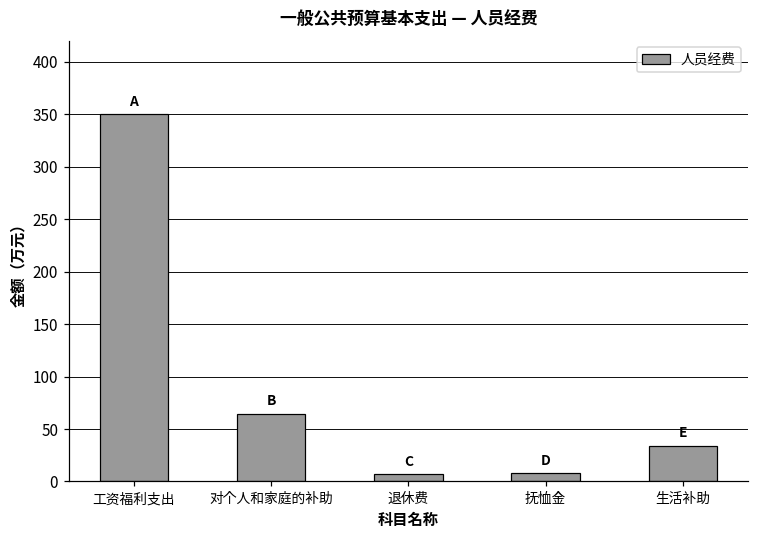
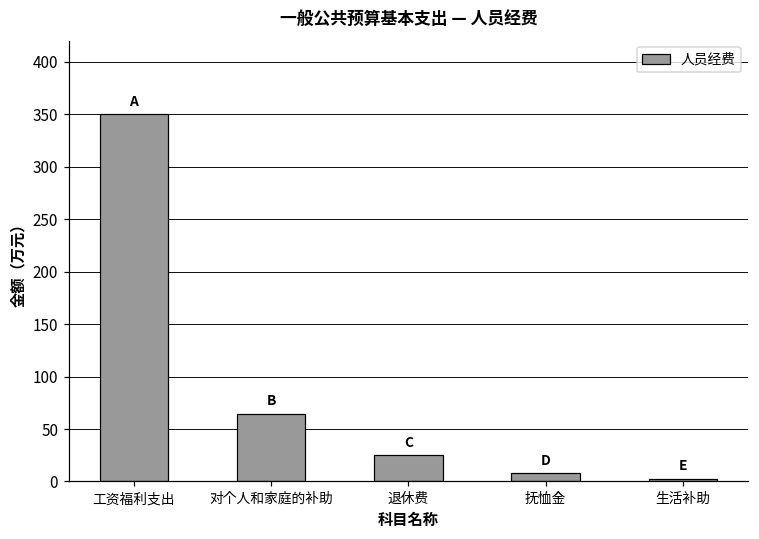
  {
    "工资福利支出": 350,
    "对个人和家庭的补助": 60,
-   "退休费": 10,
+   "退休费": 30,
    "抚恤金": 10,
-   "生活补助": 30
+   "生活补助": 0
  }
